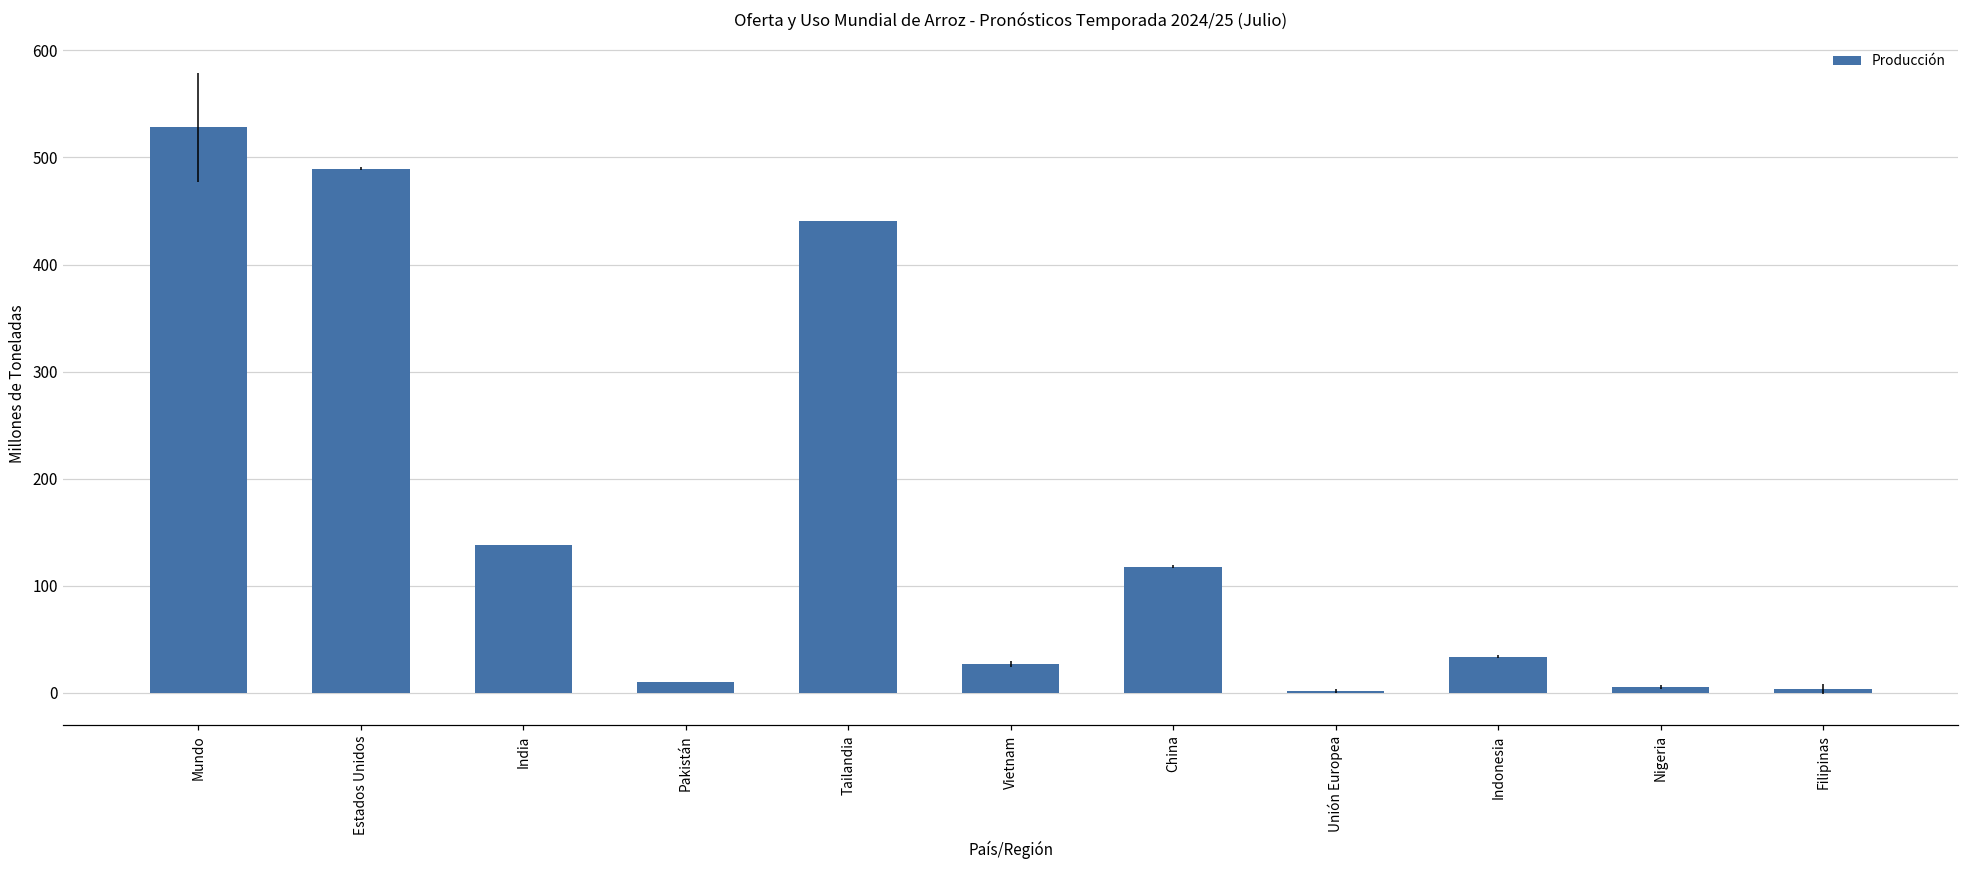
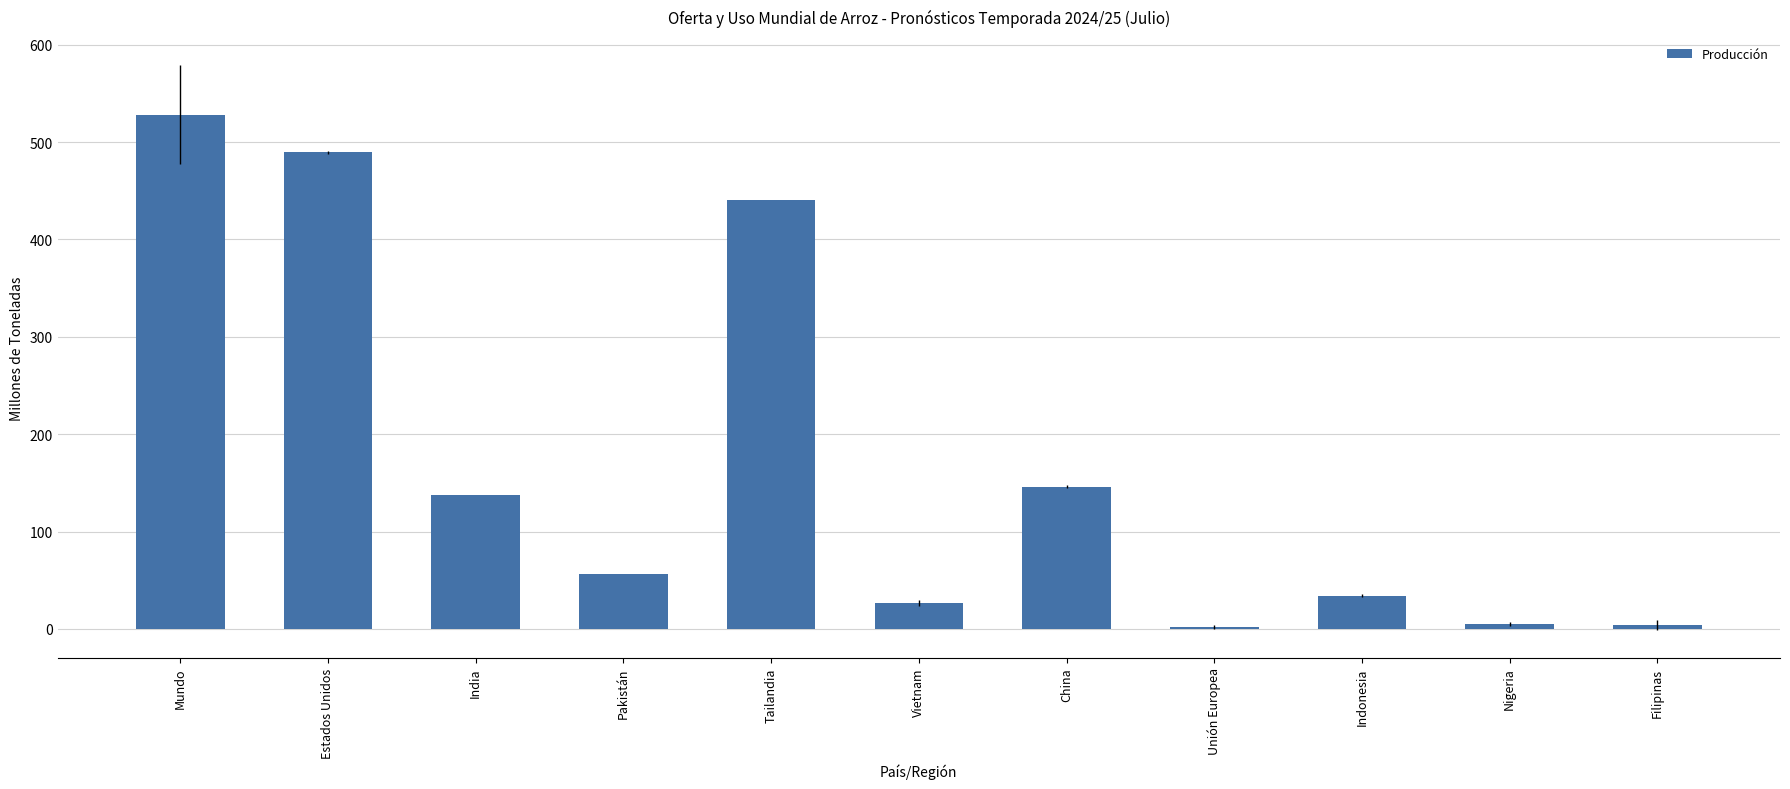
  {
    "Mundo": 530,
    "Estados Unidos": 490,
    "India": 140,
-   "Pakistán": 10,
+   "Pakistán": 60,
    "Tailandia": 440,
    "Vietnam": 30,
-   "China": 120,
+   "China": 150,
    "Indonesia": 30,
    "Nigeria": 10,
    "Filipinas": 0
  }
